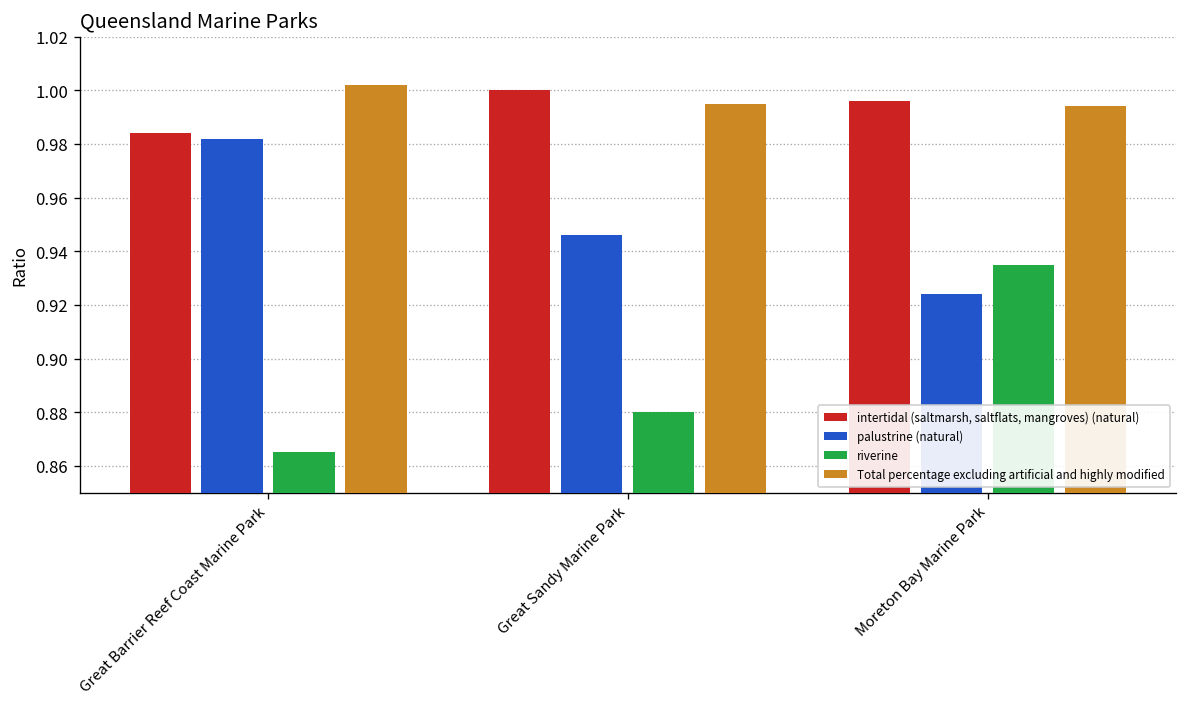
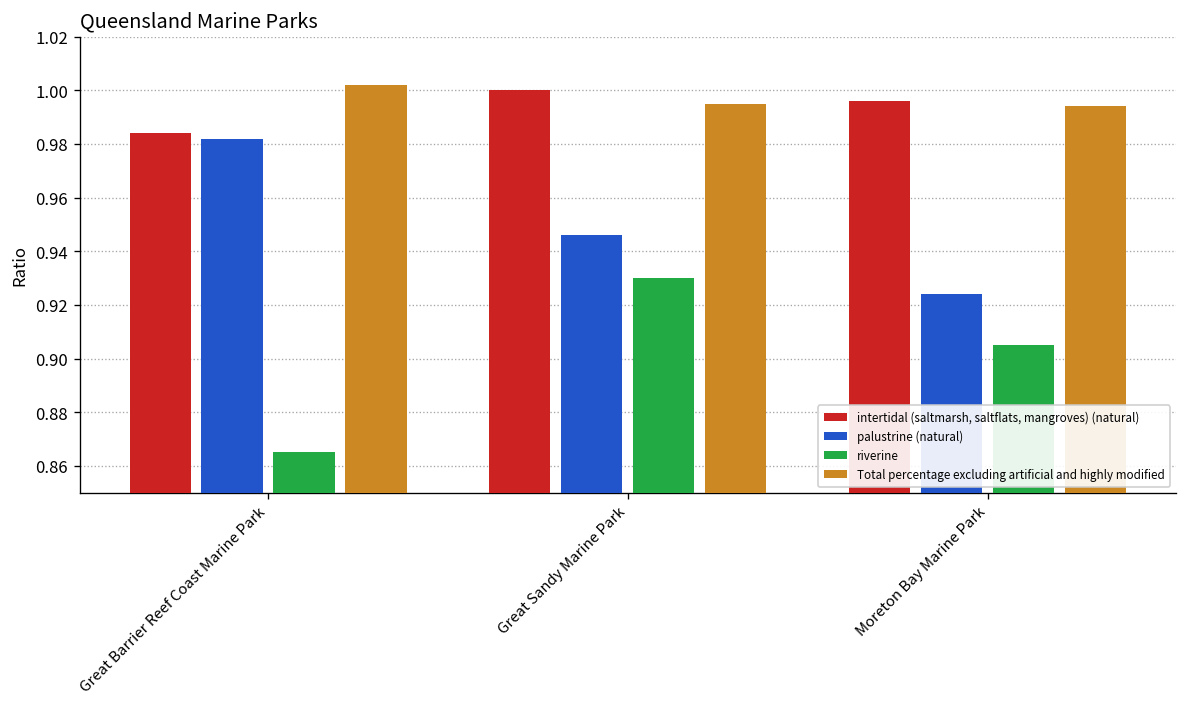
  {
    "intertidal (saltmarsh, saltflats, mangroves) (natural)": {
      "Great Barrier Reef Coast Marine Park": 0.984,
      "Great Sandy Marine Park": 1.000,
      "Moreton Bay Marine Park": 0.996
    },
    "palustrine (natural)": {
      "Great Barrier Reef Coast Marine Park": 0.982,
      "Great Sandy Marine Park": 0.946,
      "Moreton Bay Marine Park": 0.924
    },
    "riverine": {
      "Great Barrier Reef Coast Marine Park": 0.865,
-     "Great Sandy Marine Park": 0.88,
-     "Moreton Bay Marine Park": 0.935
+     "Great Sandy Marine Park": 0.93,
+     "Moreton Bay Marine Park": 0.905
    },
    "Total percentage excluding artificial and highly modified": {
      "Great Barrier Reef Coast Marine Park": 1.002,
      "Great Sandy Marine Park": 0.995,
      "Moreton Bay Marine Park": 0.994
    }
  }
